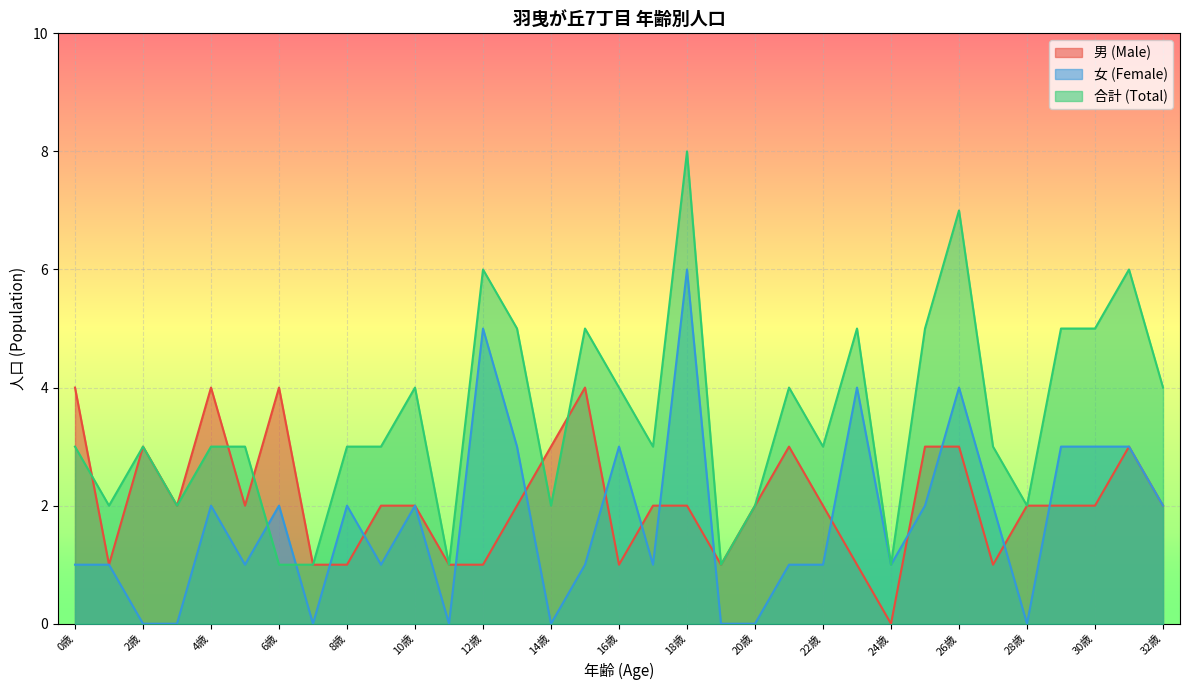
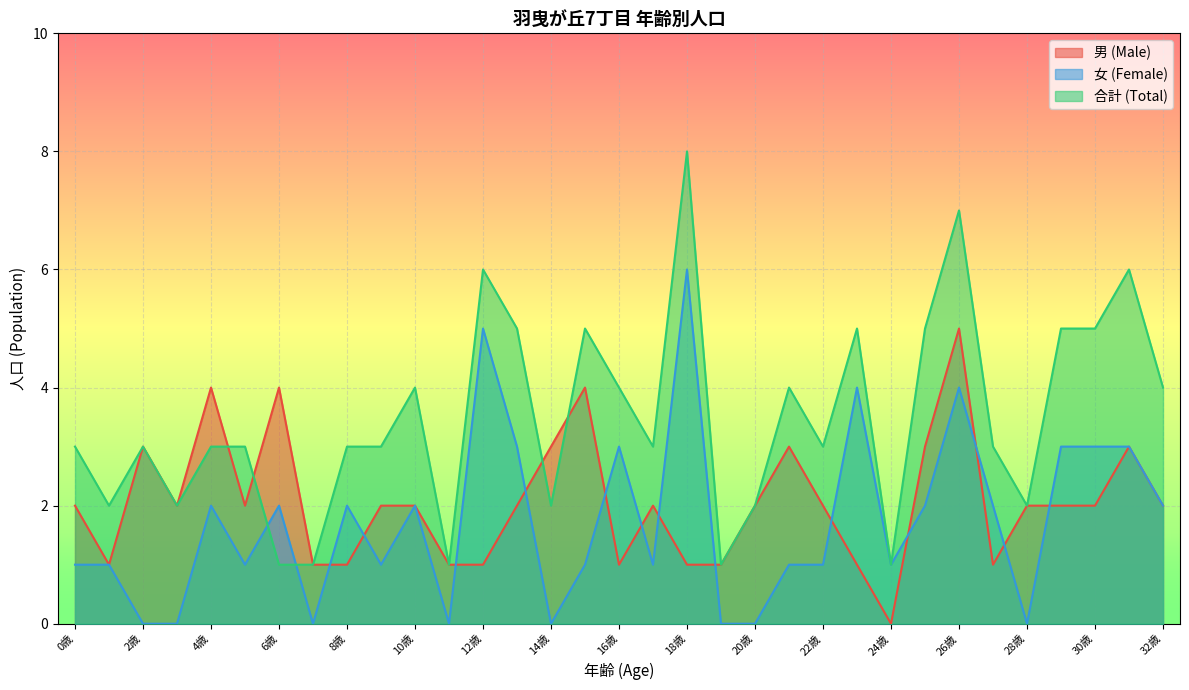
  {
    "男 (Male)": {
-     "0歳": 4,
+     "0歳": 2,
      "4歳": 4,
      "6歳": 4,
      "8歳": 1,
      "12歳": 1,
      "14歳": 3,
      "16歳": 1,
-     "18歳": 2,
+     "18歳": 1,
      "22歳": 2,
      "24歳": 0,
-     "26歳": 3,
+     "26歳": 5,
      "30歳": 2
    },
    "女 (Female)": {
      "0歳": 1,
      "2歳": 0,
      "4歳": 2,
      "6歳": 2,
      "8歳": 2,
      "12歳": 5,
      "14歳": 0,
      "16歳": 3,
      "18歳": 6,
      "20歳": 0,
      "22歳": 1,
      "26歳": 4,
      "28歳": 0,
      "30歳": 3
    },
    "合計 (Total)": {
      "0歳": 3,
      "4歳": 3,
      "6歳": 1,
      "8歳": 3,
      "10歳": 4,
      "12歳": 6,
      "14歳": 2,
      "16歳": 4,
      "18歳": 8,
      "22歳": 3,
      "26歳": 7,
      "30歳": 5,
      "32歳": 4
    }
  }
